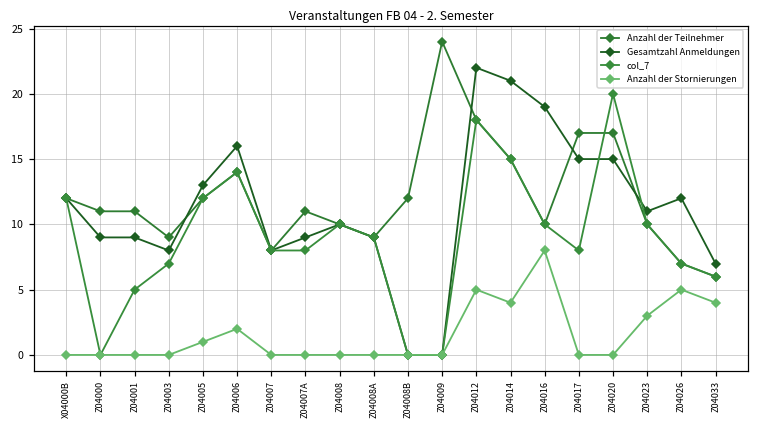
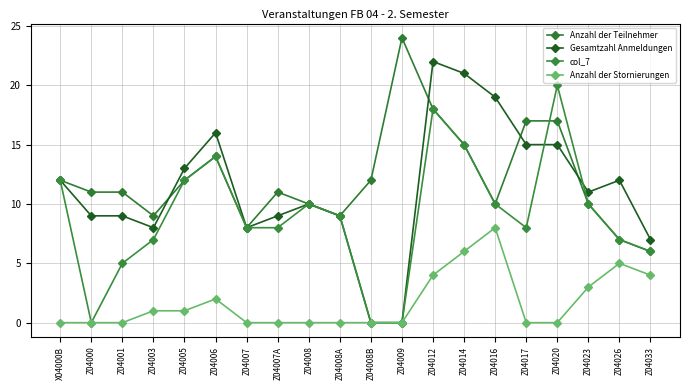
  {
    "Anzahl der Stornierungen": {
      "X04000B": 0,
      "Z04001": 0,
-     "Z04003": 0,
+     "Z04003": 1,
      "Z04005": 1,
      "Z04006": 2,
      "Z04007": 0,
      "Z04007A": 0,
      "Z04008": 0,
      "Z04008A": 0,
-     "Z04012": 5,
-     "Z04014": 4,
+     "Z04012": 4,
+     "Z04014": 6,
      "Z04016": 8,
      "Z04017": 0,
      "Z04020": 0,
      "Z04023": 3,
      "Z04026": 5,
      "Z04033": 4
    }
  }
